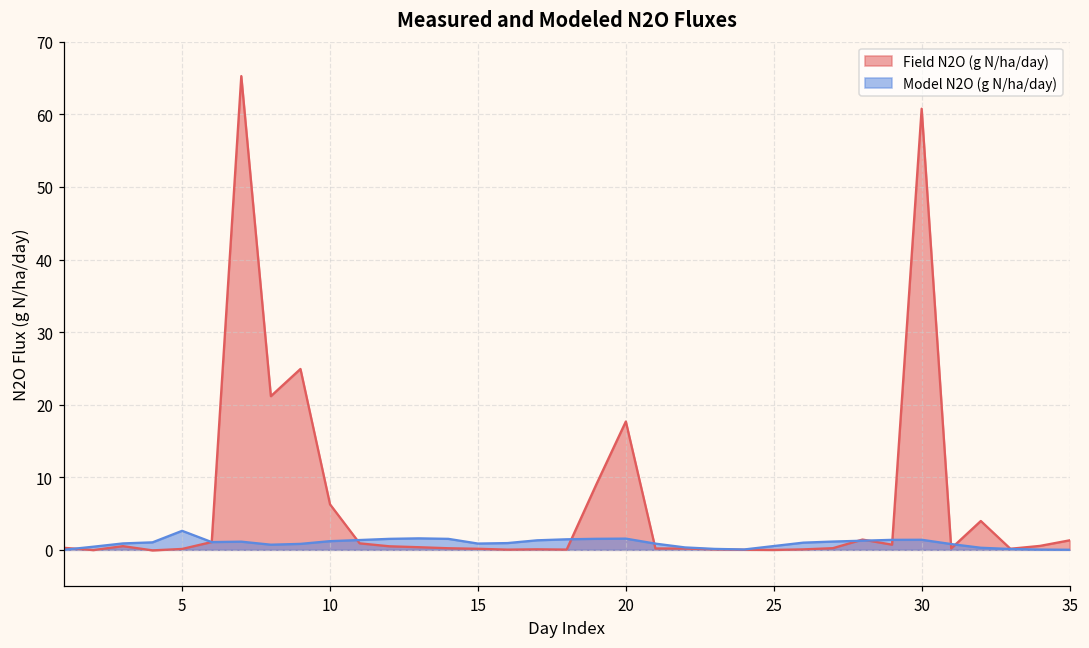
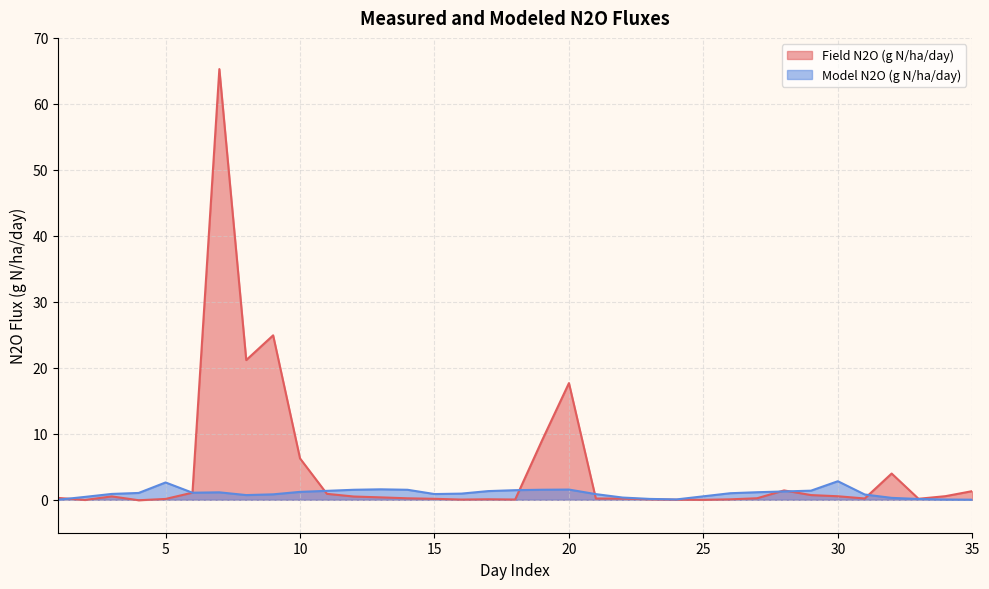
  {
    "Field N2O (g N/ha/day)": {
      "5": 0,
      "10": 6,
      "15": 0,
      "20": 18,
      "25": 0,
-     "30": 61,
+     "30": 1,
      "35": 1
    },
    "Model N2O (g N/ha/day)": {
      "5": 3,
      "10": 1,
      "15": 1,
      "20": 2,
      "25": 1,
-     "30": 1,
+     "30": 3,
      "35": 0
    }
  }
